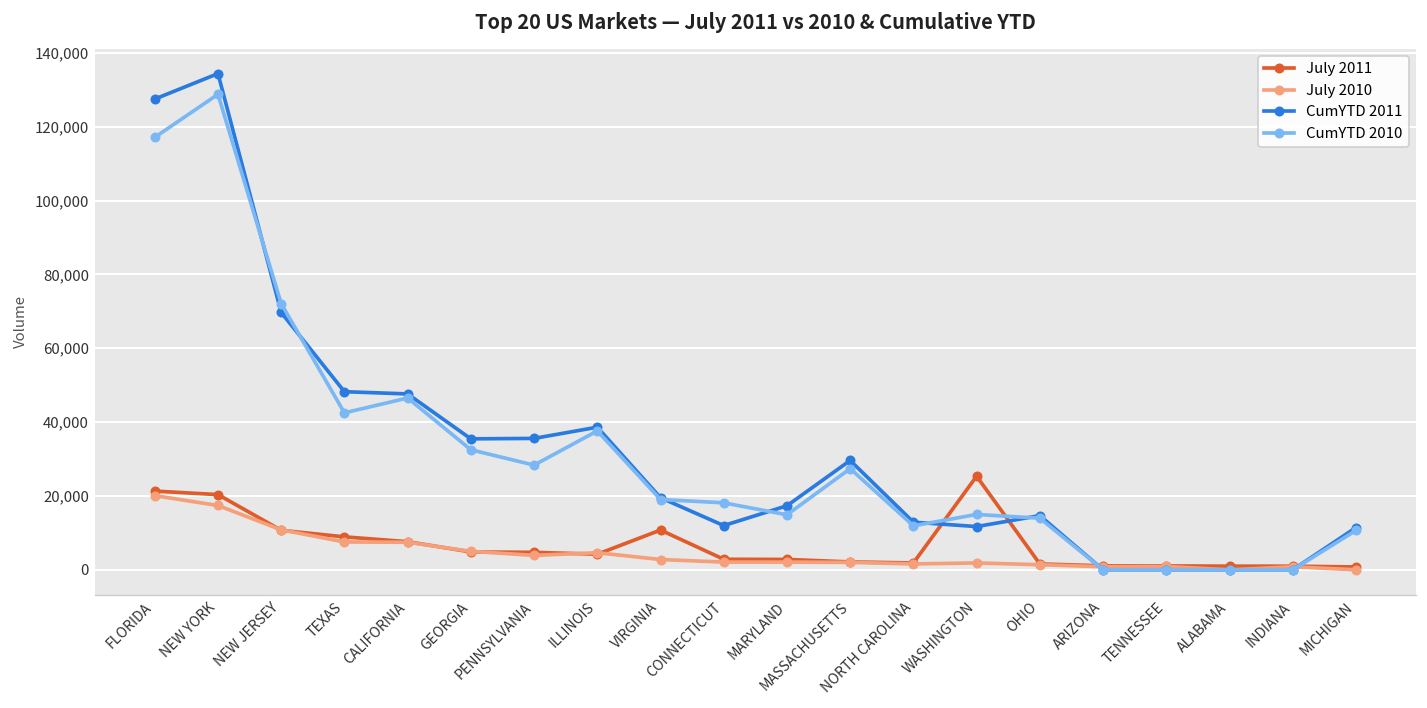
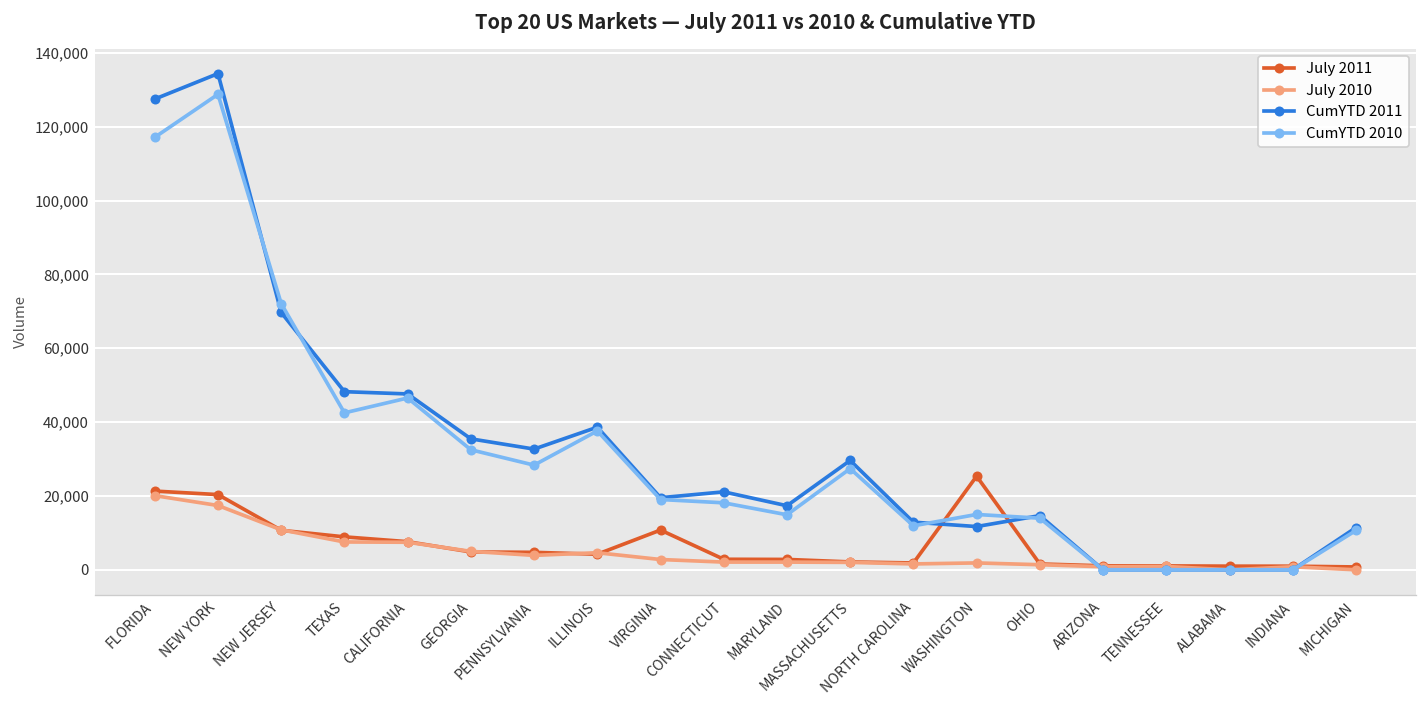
  {
    "July 2011": {
      "FLORIDA": "21,000",
      "NEW YORK": "20,000",
      "TEXAS": "9,000",
      "VIRGINIA": "11,000",
      "WASHINGTON": "25,000",
      "ALABAMA": "1,000"
    },
    "July 2010": {
      "FLORIDA": "20,000",
      "NEW YORK": "17,000",
      "TEXAS": "8,000",
      "VIRGINIA": "3,000",
      "WASHINGTON": "2,000"
    },
    "CumYTD 2011": {
      "FLORIDA": "127,000",
      "NEW YORK": "134,000",
      "NEW JERSEY": "70,000",
      "TEXAS": "48,000",
      "CALIFORNIA": "48,000",
      "GEORGIA": "35,000",
-     "PENNSYLVANIA": "36,000",
+     "PENNSYLVANIA": "33,000",
      "ILLINOIS": "39,000",
-     "CONNECTICUT": "12,000",
+     "CONNECTICUT": "21,000",
      "MARYLAND": "17,000",
      "MASSACHUSETTS": "30,000",
      "NORTH CAROLINA": "13,000",
      "WASHINGTON": "12,000"
    },
    "CumYTD 2010": {
      "FLORIDA": "117,000",
      "NEW YORK": "129,000",
      "NEW JERSEY": "72,000",
      "TEXAS": "42,000",
      "CALIFORNIA": "47,000",
      "GEORGIA": "33,000",
      "PENNSYLVANIA": "28,000",
      "ILLINOIS": "38,000",
      "CONNECTICUT": "18,000",
      "MARYLAND": "15,000",
      "MASSACHUSETTS": "27,000",
      "NORTH CAROLINA": "12,000",
      "WASHINGTON": "15,000"
    }
  }
